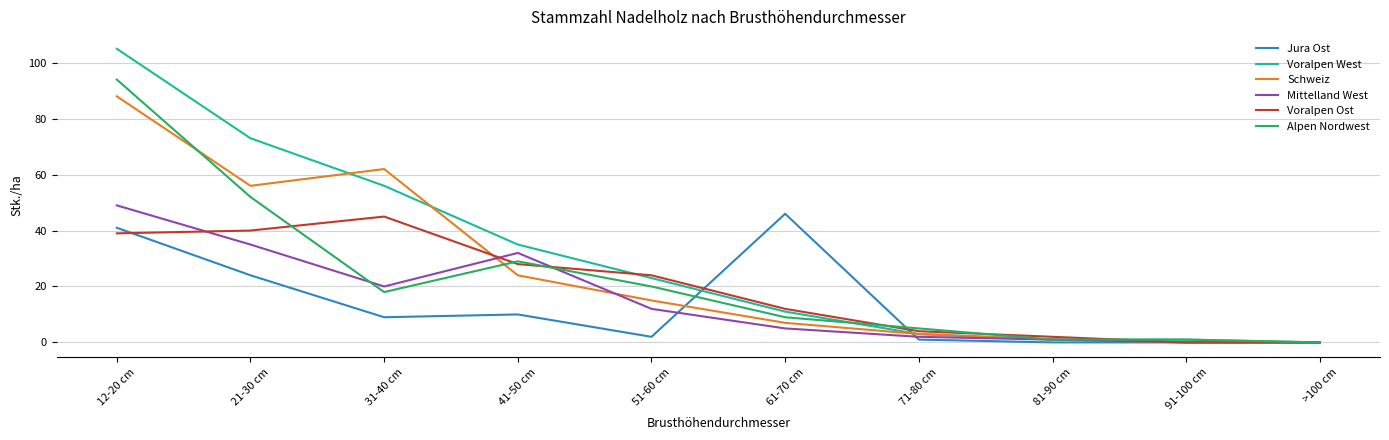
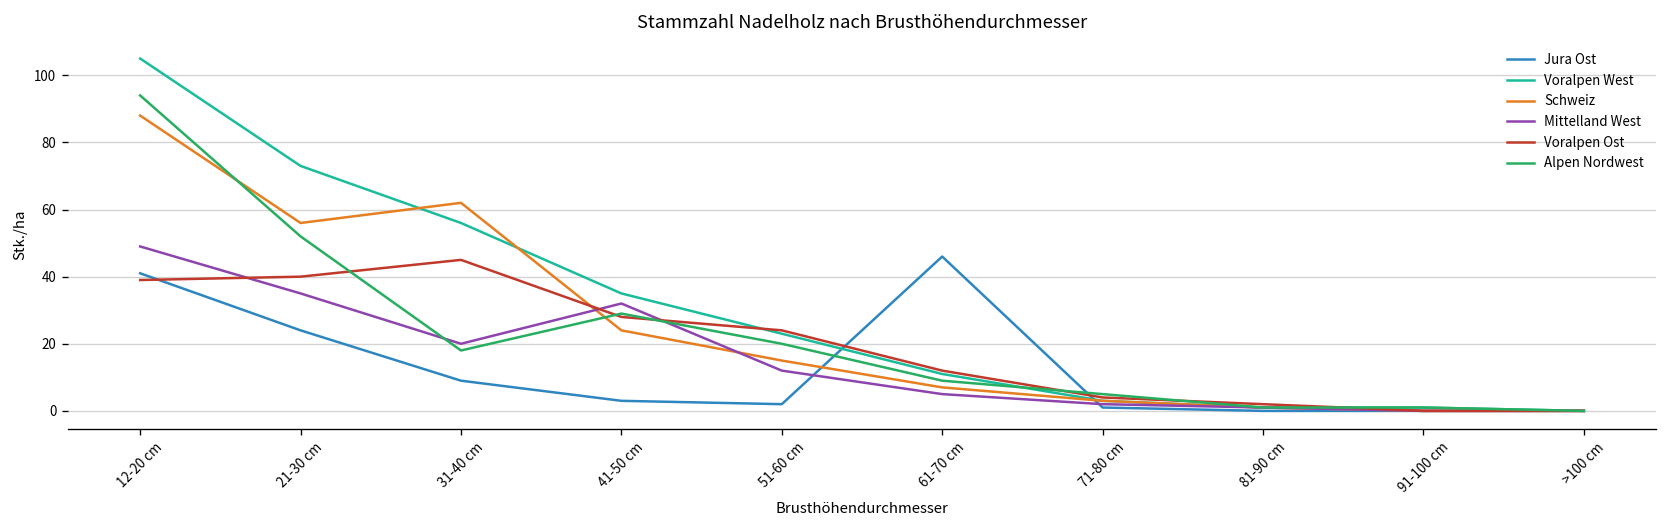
  {
    "Jura Ost": {
      "12-20 cm": 41,
      "21-30 cm": 24,
      "31-40 cm": 9,
-     "41-50 cm": 10,
+     "41-50 cm": 3,
      "51-60 cm": 2,
      "61-70 cm": 46,
      "71-80 cm": 1,
      "81-90 cm": 0
    },
    "Voralpen West": {
      "12-20 cm": 105,
      "21-30 cm": 73,
      "31-40 cm": 56,
      "41-50 cm": 35,
      "51-60 cm": 23,
      "61-70 cm": 11
    },
    "Schweiz": {
      "12-20 cm": 88,
      "21-30 cm": 56,
      "31-40 cm": 62,
      "41-50 cm": 24,
      "51-60 cm": 15,
      "61-70 cm": 7
    },
    "Mittelland West": {
      "12-20 cm": 49,
      "21-30 cm": 35,
      "31-40 cm": 20,
      "41-50 cm": 32,
      "51-60 cm": 12,
      "61-70 cm": 5,
      "71-80 cm": 2
    },
    "Voralpen Ost": {
      "12-20 cm": 39,
      "21-30 cm": 40,
      "31-40 cm": 45,
      "41-50 cm": 28,
      "51-60 cm": 24,
      "61-70 cm": 12,
      "71-80 cm": 4,
      "81-90 cm": 2
    },
    "Alpen Nordwest": {
      "12-20 cm": 94,
      "21-30 cm": 52,
      "31-40 cm": 18,
      "41-50 cm": 29,
      "51-60 cm": 20,
      "61-70 cm": 9,
      "71-80 cm": 5
    }
  }
